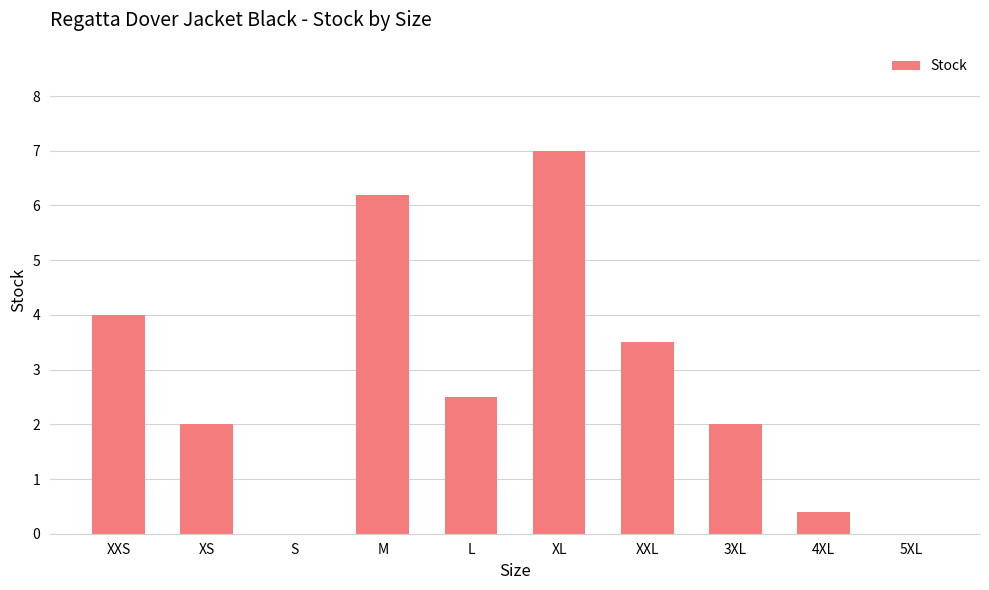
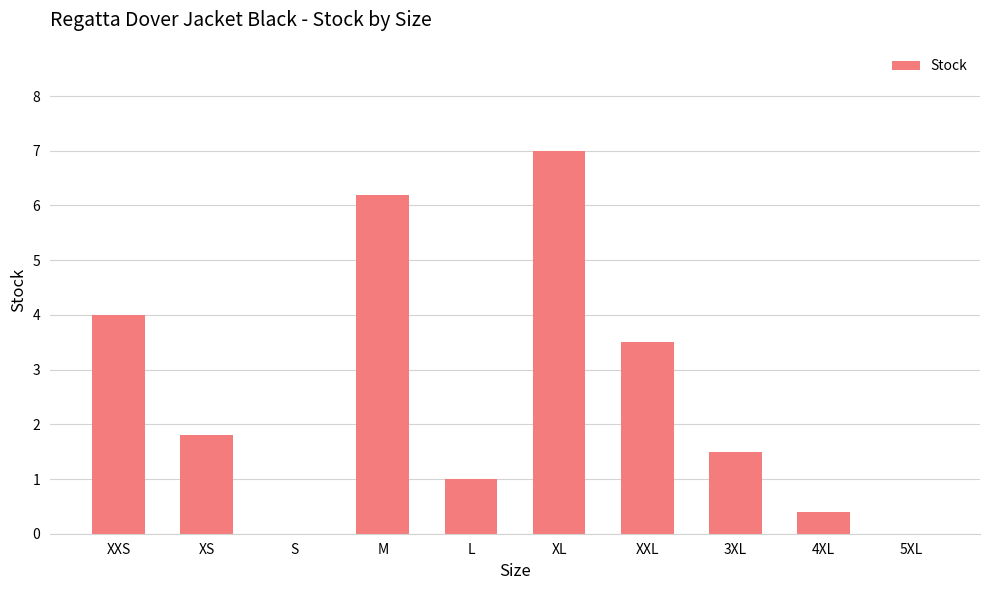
  {
    "XXS": 4.0,
-   "XS": 2.0,
+   "XS": 1.8,
    "S": 0.0,
    "M": 6.2,
-   "L": 2.5,
+   "L": 1.0,
    "XL": 7.0,
    "XXL": 3.5,
-   "3XL": 2.0,
+   "3XL": 1.5,
    "4XL": 0.4,
    "5XL": 0.0
  }
